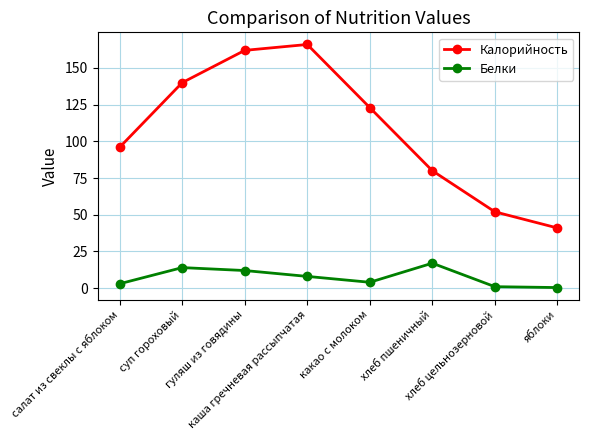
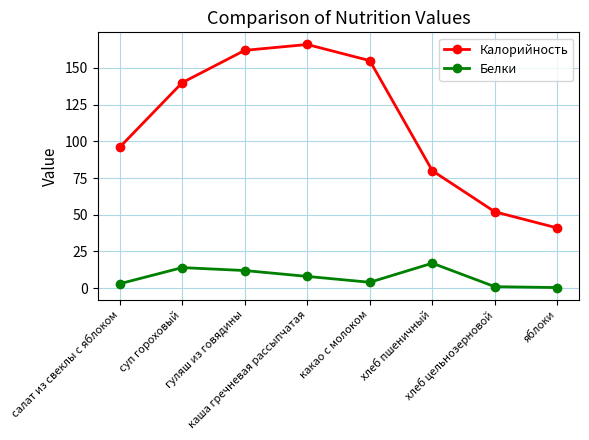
  {
    "Калорийность": {
      "салат из свеклы с яблоком": 96,
      "суп гороховый": 140,
      "гуляш из говядины": 162,
      "каша гречневая рассыпчатая": 166,
-     "какао с молоком": 123,
+     "какао с молоком": 155,
      "хлеб пшеничный": 80,
      "хлеб цельнозерновой": 52,
      "яблоки": 41
    },
    "Белки": {
      "салат из свеклы с яблоком": 3,
      "суп гороховый": 14,
      "гуляш из говядины": 12,
      "каша гречневая рассыпчатая": 8,
      "какао с молоком": 4,
      "хлеб пшеничный": 17,
      "хлеб цельнозерновой": 1,
      "яблоки": 0
    }
  }
